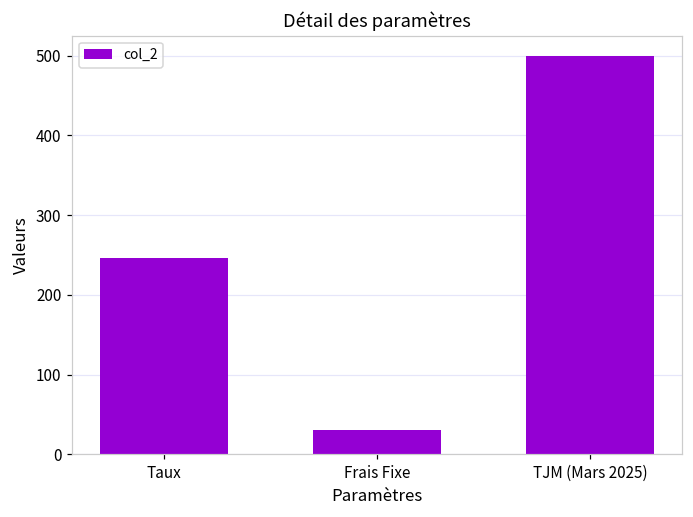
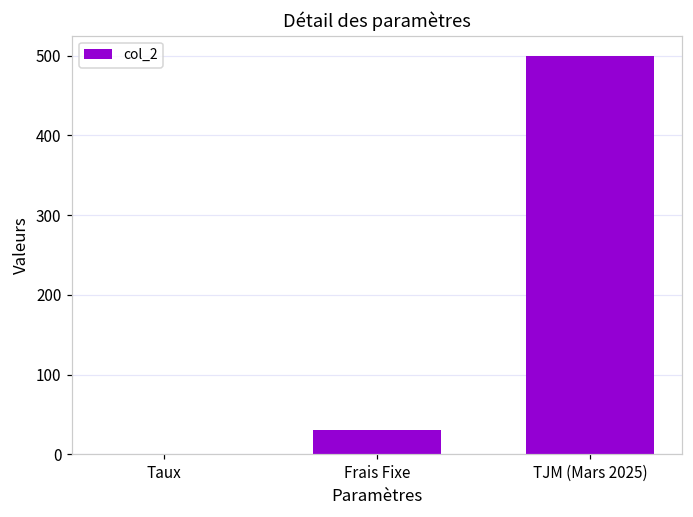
  {
-   "Taux": 250,
+   "Taux": 0,
    "Frais Fixe": 30,
    "TJM (Mars 2025)": 500
  }
